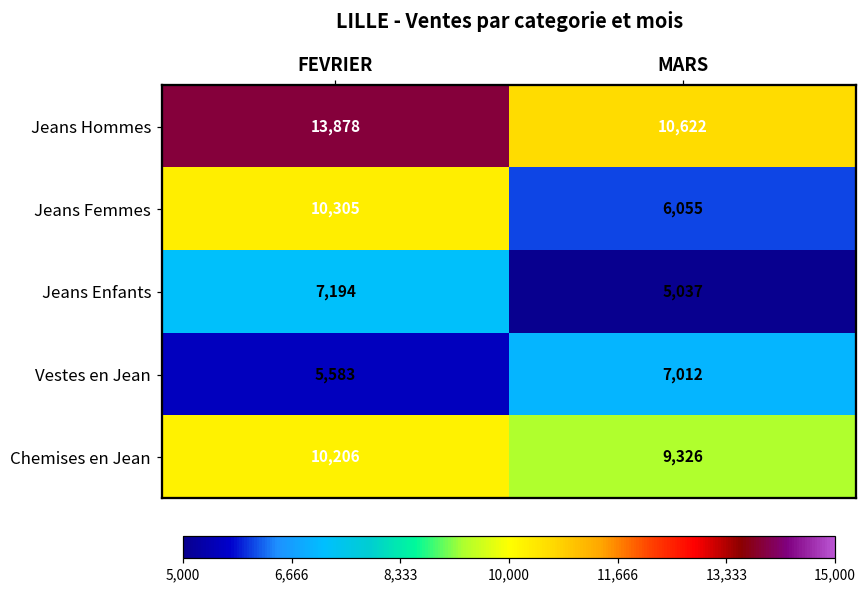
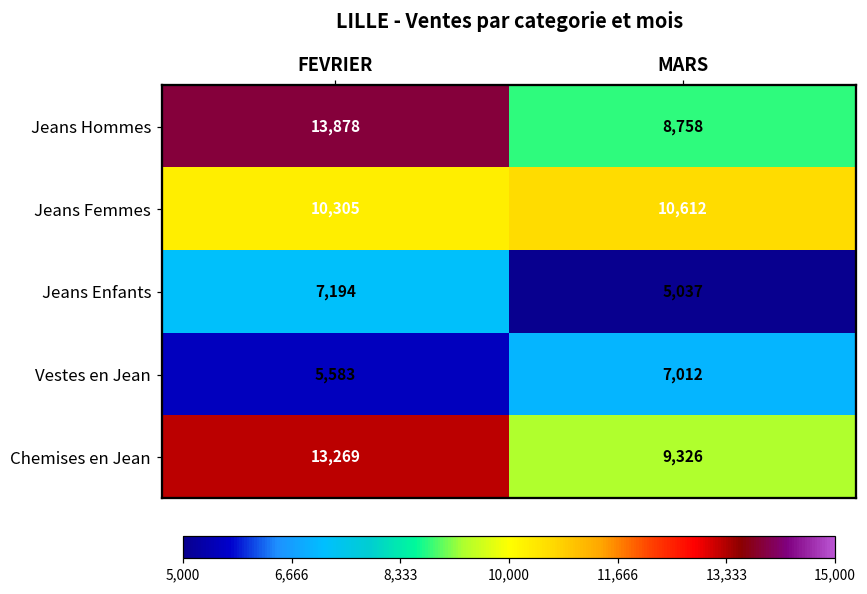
  {
    "Jeans Hommes": {
      "FEVRIER": "13,878",
-     "MARS": "10,622"
+     "MARS": "8,758"
    },
    "Jeans Femmes": {
      "FEVRIER": "10,305",
-     "MARS": "6,055"
+     "MARS": "10,612"
    },
    "Jeans Enfants": {
      "FEVRIER": "7,194",
      "MARS": "5,037"
    },
    "Vestes en Jean": {
      "FEVRIER": "5,583",
      "MARS": "7,012"
    },
    "Chemises en Jean": {
-     "FEVRIER": "10,206",
+     "FEVRIER": "13,269",
      "MARS": "9,326"
    }
  }
